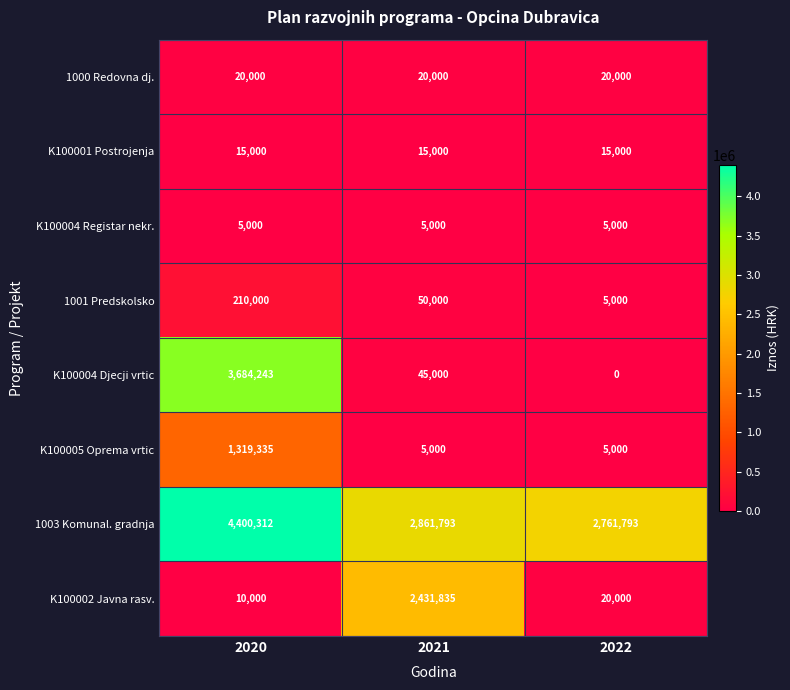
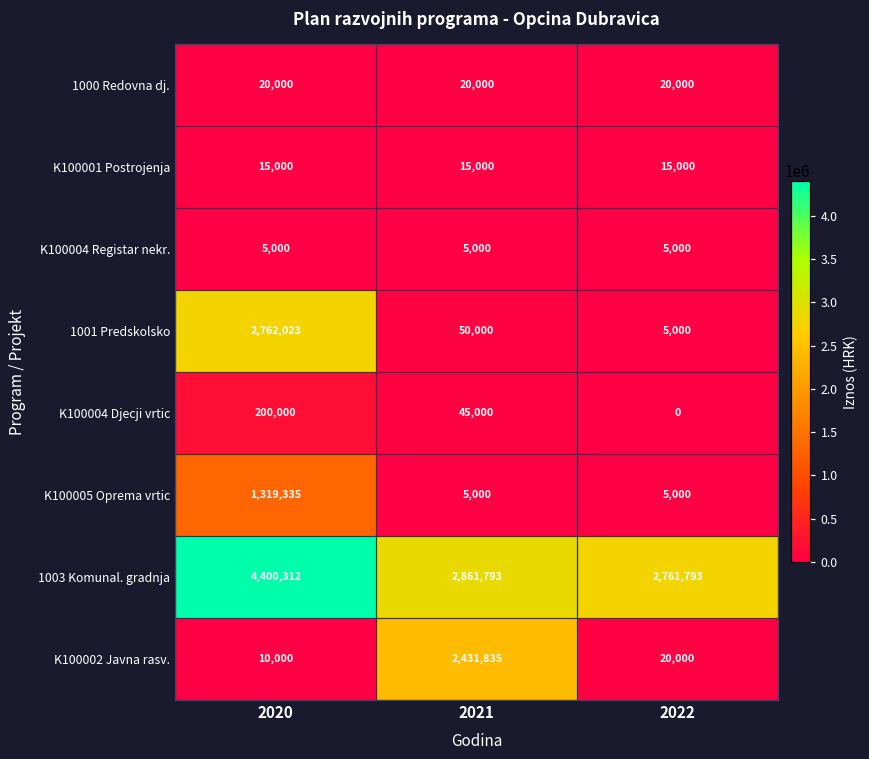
  {
    "1001 Predskolsko": {
-     "2020": "210,000"
+     "2020": "2,762,023"
    },
    "K100004 Djecji vrtic": {
-     "2020": "3,684,243"
+     "2020": "200,000"
    }
  }
